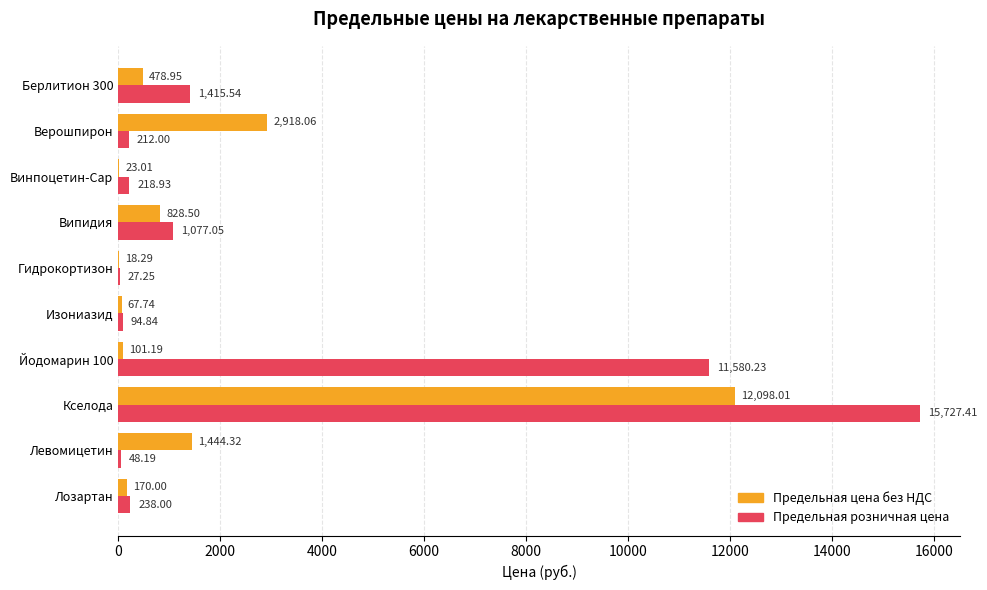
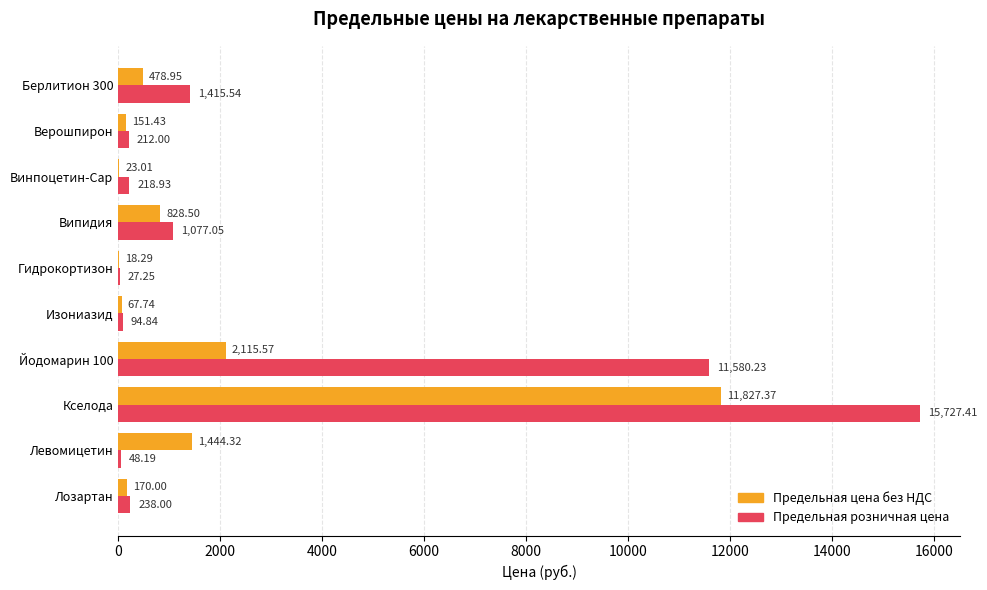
  {
    "Предельная цена без НДС": {
      "Берлитион 300": "478.95",
-     "Верошпирон": "2,918.06",
+     "Верошпирон": "151.43",
      "Винпоцетин-Сар": "23.01",
      "Випидия": "828.50",
      "Гидрокортизон": "18.29",
      "Изониазид": "67.74",
-     "Йодомарин 100": "101.19",
-     "Кселода": "12,098.01",
+     "Йодомарин 100": "2,115.57",
+     "Кселода": "11,827.37",
      "Левомицетин": "1,444.32",
      "Лозартан": "170.00"
    },
    "Предельная розничная цена": {
      "Берлитион 300": "1,415.54",
      "Верошпирон": "212.00",
      "Винпоцетин-Сар": "218.93",
      "Випидия": "1,077.05",
      "Гидрокортизон": "27.25",
      "Изониазид": "94.84",
      "Йодомарин 100": "11,580.23",
      "Кселода": "15,727.41",
      "Левомицетин": "48.19",
      "Лозартан": "238.00"
    }
  }
